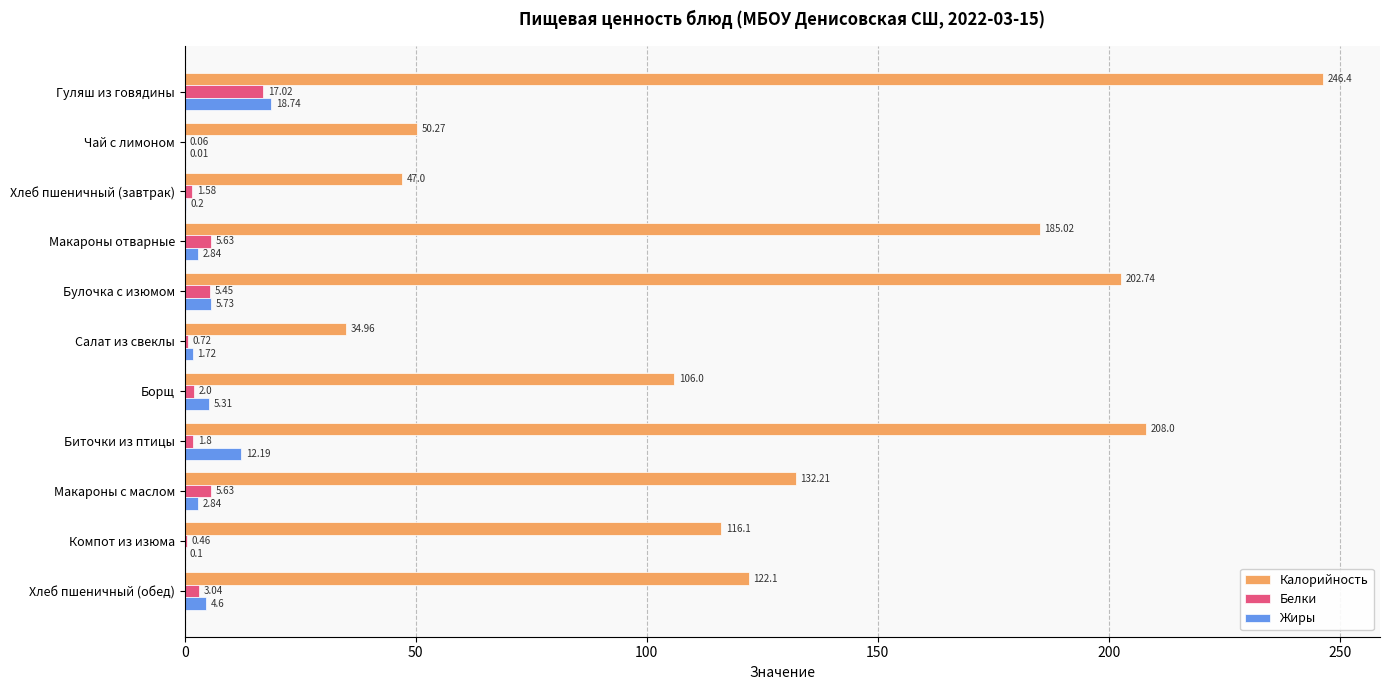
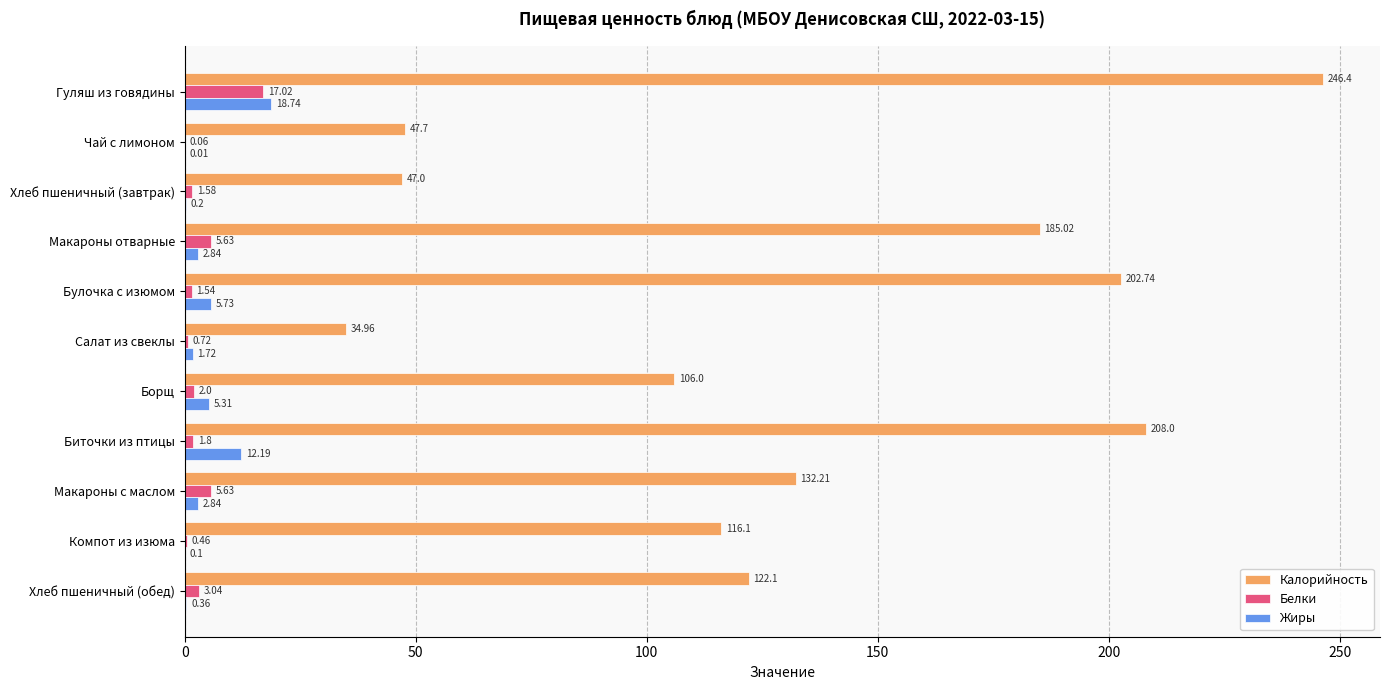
  {
    "Калорийность": {
      "Гуляш из говядины": 246.4,
-     "Чай с лимоном": 50.27,
+     "Чай с лимоном": 47.7,
      "Хлеб пшеничный (завтрак)": 47.0,
      "Макароны отварные": 185.02,
      "Булочка с изюмом": 202.74,
      "Салат из свеклы": 34.96,
      "Борщ": 106.0,
      "Биточки из птицы": 208.0,
      "Макароны с маслом": 132.21,
      "Компот из изюма": 116.1,
      "Хлеб пшеничный (обед)": 122.1
    },
    "Белки": {
      "Гуляш из говядины": 17.02,
      "Чай с лимоном": 0.06,
      "Хлеб пшеничный (завтрак)": 1.58,
      "Макароны отварные": 5.63,
-     "Булочка с изюмом": 5.45,
+     "Булочка с изюмом": 1.54,
      "Салат из свеклы": 0.72,
      "Борщ": 2.0,
      "Биточки из птицы": 1.8,
      "Макароны с маслом": 5.63,
      "Компот из изюма": 0.46,
      "Хлеб пшеничный (обед)": 3.04
    },
    "Жиры": {
      "Гуляш из говядины": 18.74,
      "Чай с лимоном": 0.01,
      "Хлеб пшеничный (завтрак)": 0.2,
      "Макароны отварные": 2.84,
      "Булочка с изюмом": 5.73,
      "Салат из свеклы": 1.72,
      "Борщ": 5.31,
      "Биточки из птицы": 12.19,
      "Макароны с маслом": 2.84,
      "Компот из изюма": 0.1,
-     "Хлеб пшеничный (обед)": 4.6
+     "Хлеб пшеничный (обед)": 0.36
    }
  }
